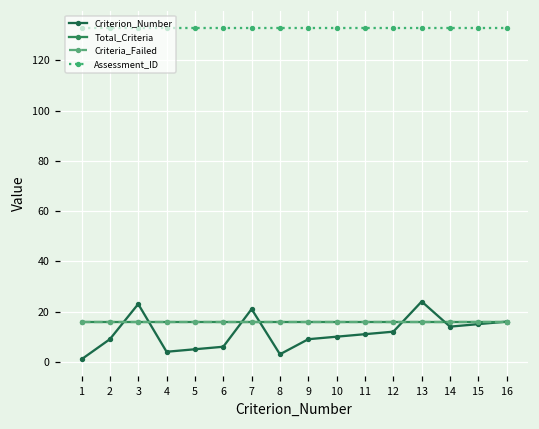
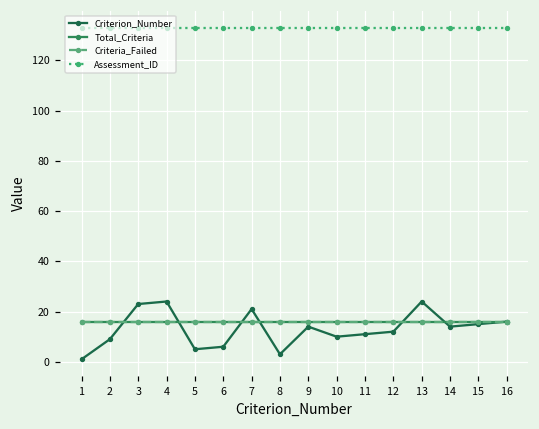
  {
    "Criterion_Number": {
      "1": 1,
      "2": 9,
      "3": 23,
-     "4": 4,
+     "4": 24,
      "5": 5,
      "6": 6,
      "7": 21,
      "8": 3,
-     "9": 9,
+     "9": 14,
      "10": 10,
      "11": 11,
      "12": 12,
      "13": 24,
      "14": 14
    }
  }
